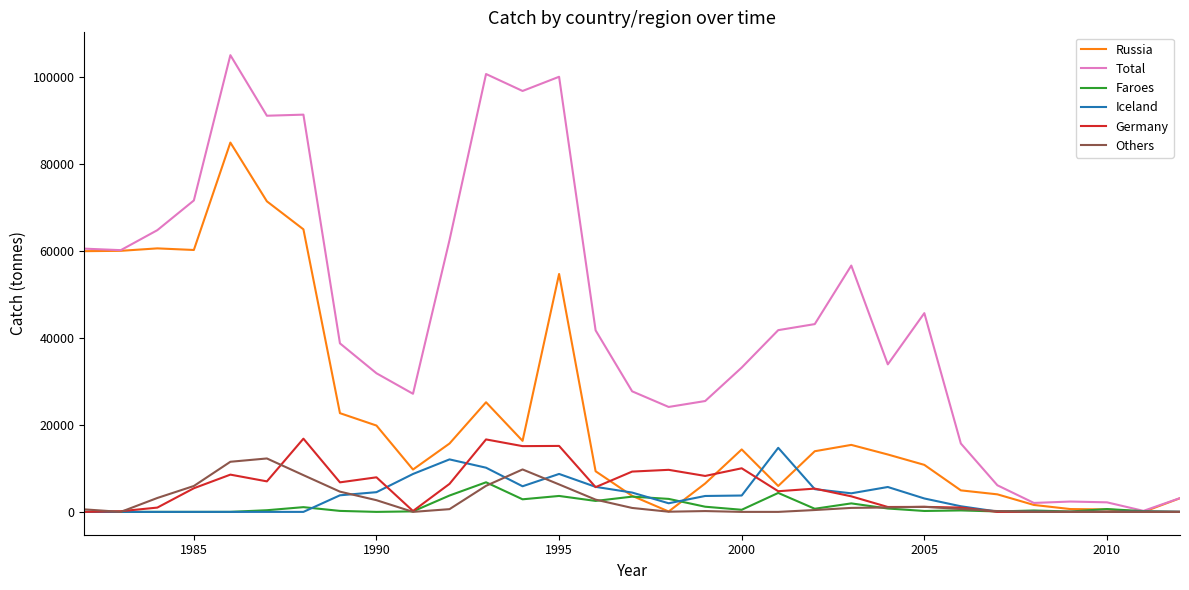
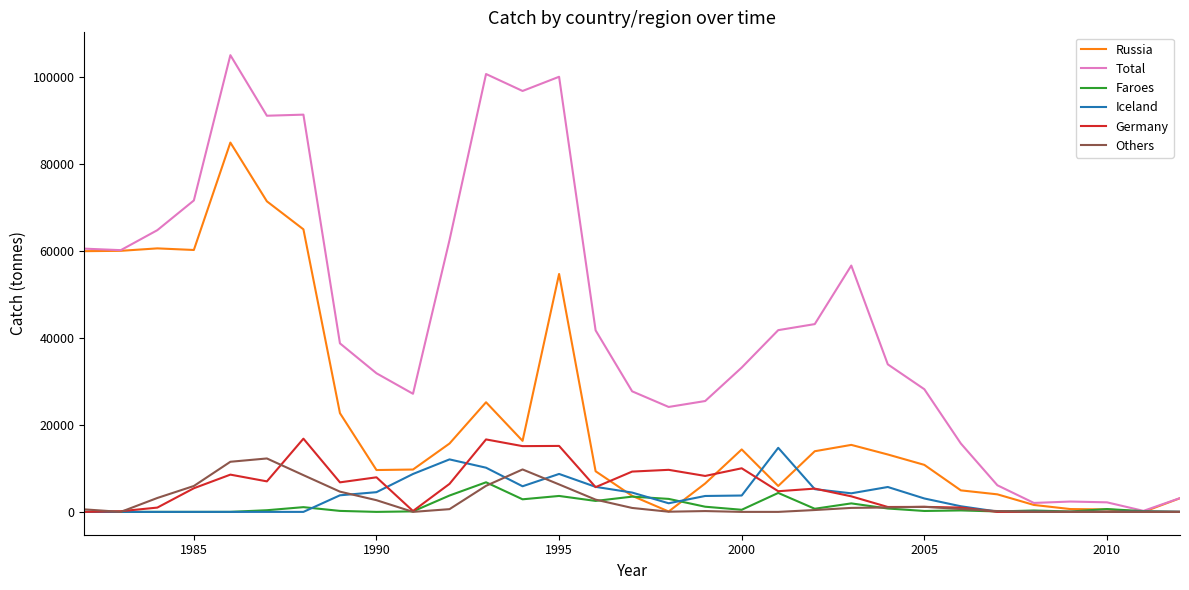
  {
    "Russia": {
      "1985": 60000,
-     "1990": 20000,
+     "1990": 10000,
      "1995": 55000,
      "2000": 14000,
      "2005": 11000
    },
    "Total": {
      "1985": 72000,
      "1990": 32000,
      "1995": 100000,
      "2000": 33000,
-     "2005": 46000,
+     "2005": 28000,
      "2010": 2000
    },
    "Faroes": {
      "1990": 0,
      "1995": 4000,
      "2005": 0
    },
    "Iceland": {
      "1990": 5000,
      "1995": 9000,
      "2000": 4000,
      "2005": 3000
    },
    "Germany": {
      "1990": 8000,
      "1995": 15000,
      "2000": 10000
    },
    "Others": {
      "1990": 3000,
      "1995": 6000
    }
  }
